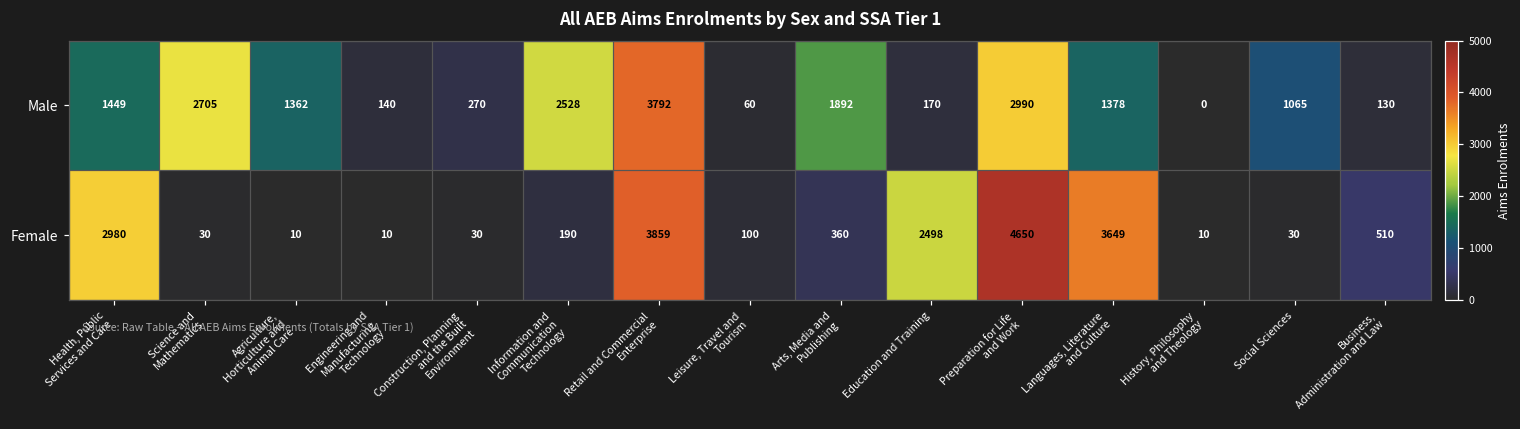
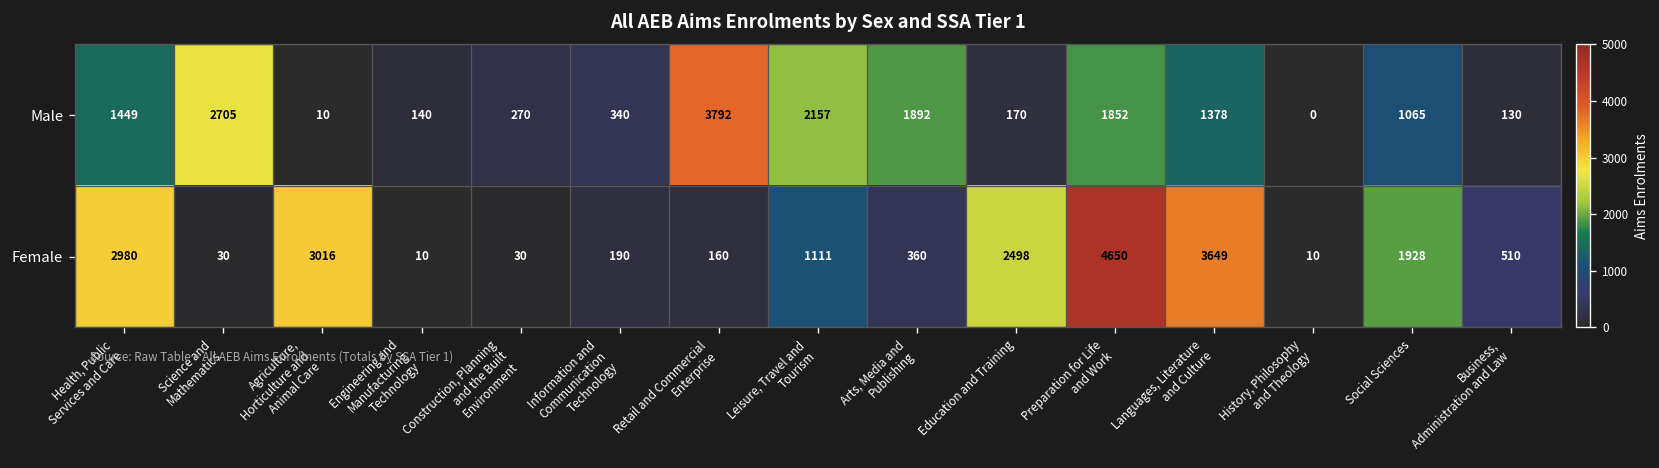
  {
    "Male": {
      "Health, Public Services and Care": 1449,
      "Science and Mathematics": 2705,
-     "Agriculture, Horticulture and Animal Care": 1362,
+     "Agriculture, Horticulture and Animal Care": 10,
      "Engineering and Manufacturing Technology": 140,
      "Construction, Planning and the Built Environment": 270,
-     "Information and Communication Technology": 2528,
+     "Information and Communication Technology": 340,
      "Retail and Commercial Enterprise": 3792,
-     "Leisure, Travel and Tourism": 60,
+     "Leisure, Travel and Tourism": 2157,
      "Arts, Media and Publishing": 1892,
      "Education and Training": 170,
-     "Preparation for Life and Work": 2990,
+     "Preparation for Life and Work": 1852,
      "Languages, Literature and Culture": 1378,
      "History, Philosophy and Theology": 0,
      "Social Sciences": 1065,
      "Business, Administration and Law": 130
    },
    "Female": {
      "Health, Public Services and Care": 2980,
      "Science and Mathematics": 30,
-     "Agriculture, Horticulture and Animal Care": 10,
+     "Agriculture, Horticulture and Animal Care": 3016,
      "Engineering and Manufacturing Technology": 10,
      "Construction, Planning and the Built Environment": 30,
      "Information and Communication Technology": 190,
-     "Retail and Commercial Enterprise": 3859,
-     "Leisure, Travel and Tourism": 100,
+     "Retail and Commercial Enterprise": 160,
+     "Leisure, Travel and Tourism": 1111,
      "Arts, Media and Publishing": 360,
      "Education and Training": 2498,
      "Preparation for Life and Work": 4650,
      "Languages, Literature and Culture": 3649,
      "History, Philosophy and Theology": 10,
-     "Social Sciences": 30,
+     "Social Sciences": 1928,
      "Business, Administration and Law": 510
    }
  }
